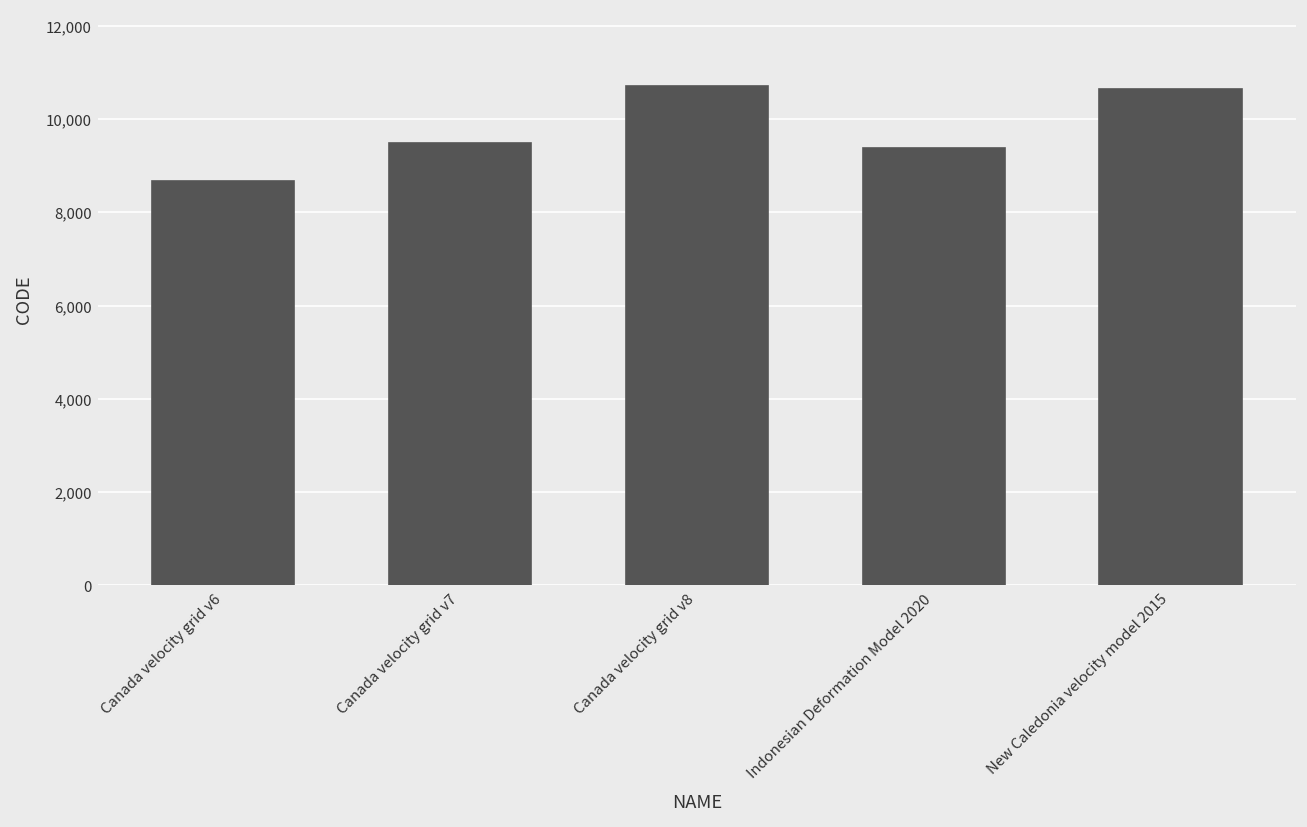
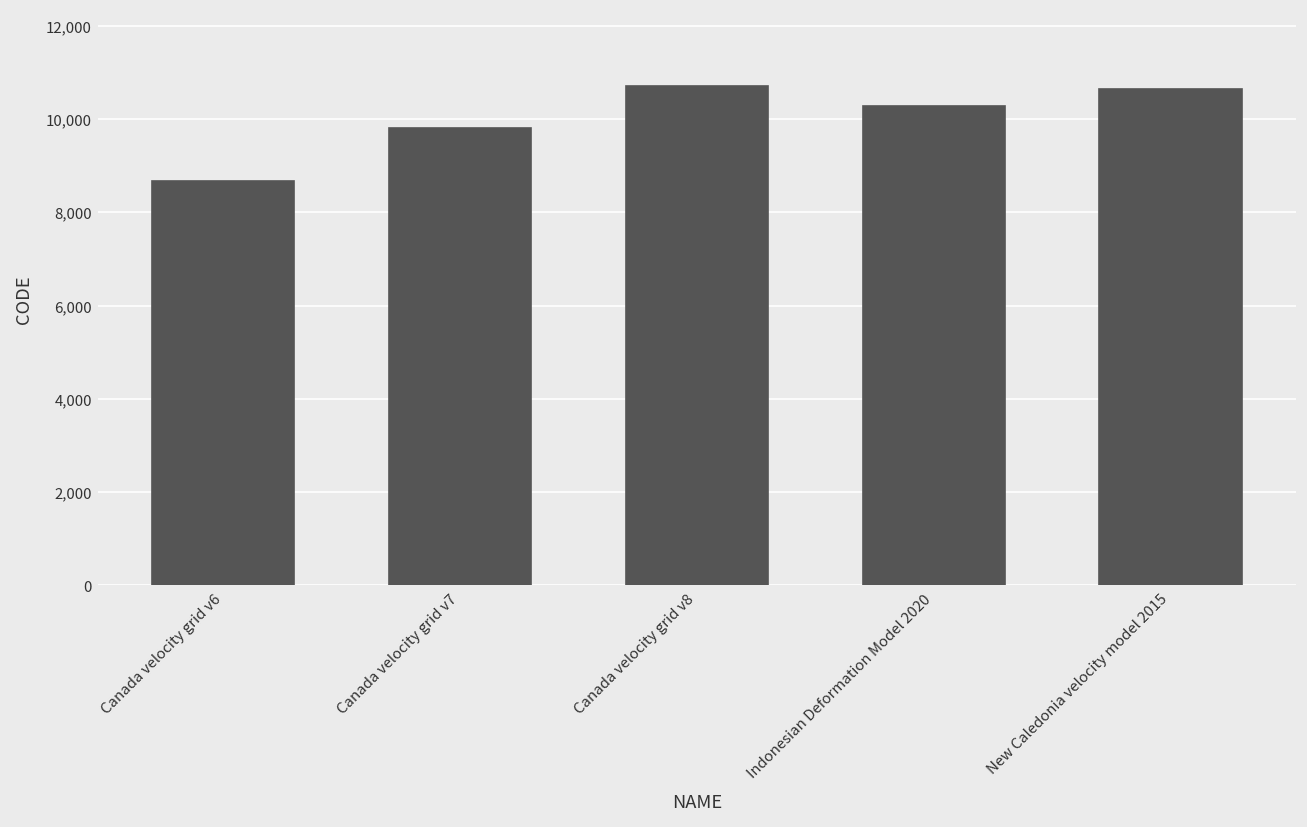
  {
    "Canada velocity grid v6": "8,700",
-   "Canada velocity grid v7": "9,500",
+   "Canada velocity grid v7": "9,800",
    "Canada velocity grid v8": "10,700",
-   "Indonesian Deformation Model 2020": "9,400",
+   "Indonesian Deformation Model 2020": "10,300",
    "New Caledonia velocity model 2015": "10,600"
  }
